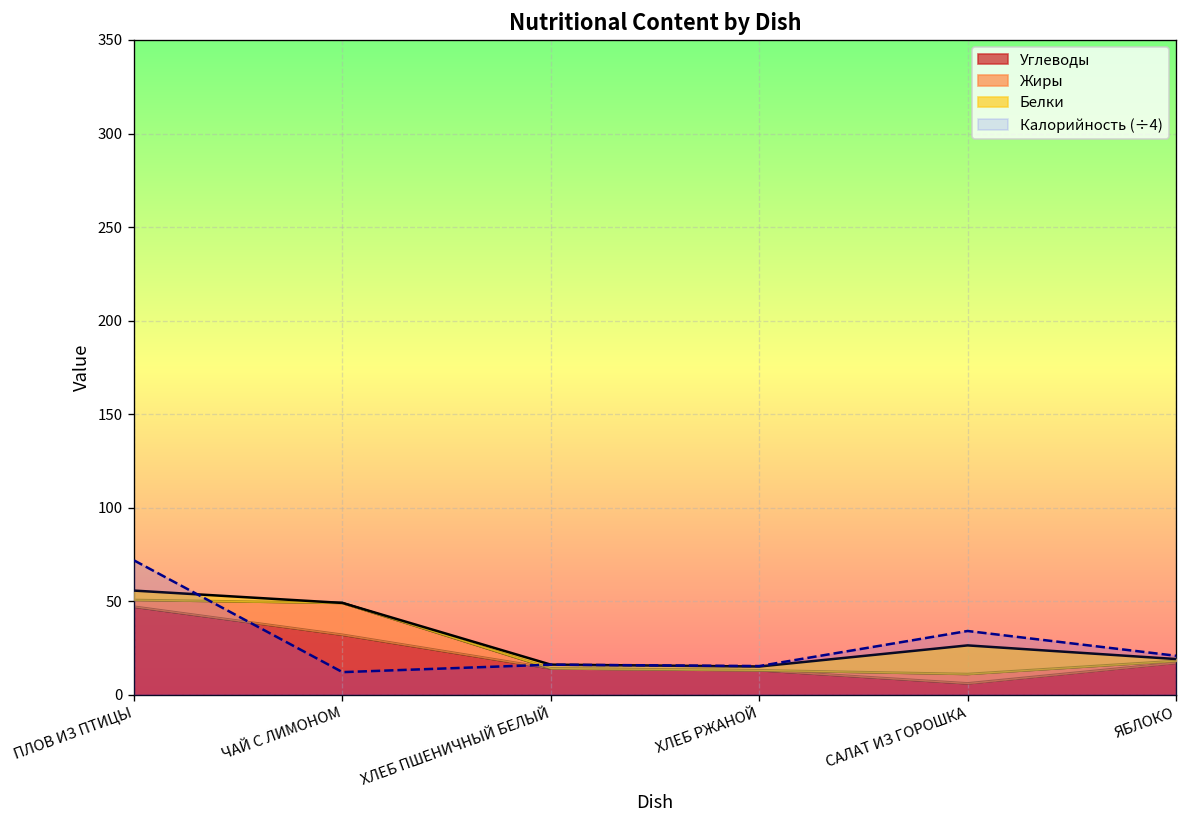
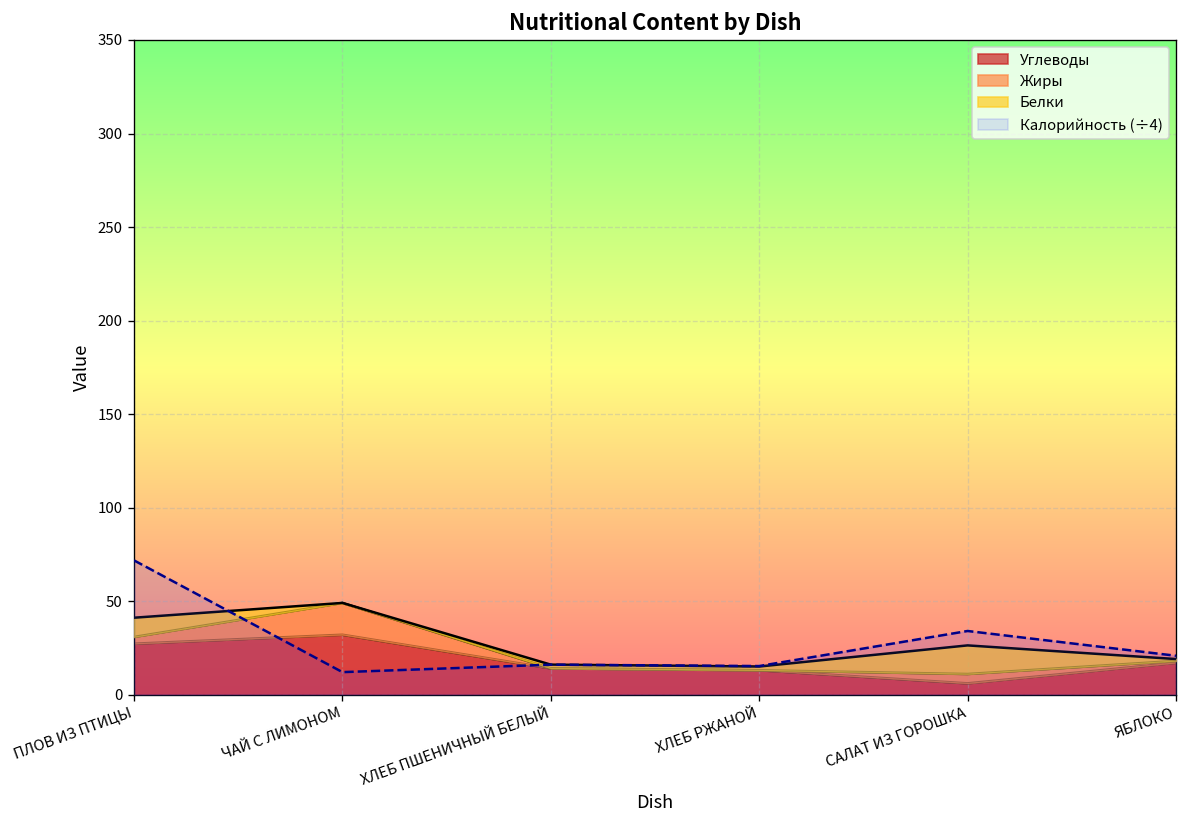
  {
    "Углеводы": {
-     "ПЛОВ ИЗ ПТИЦЫ": 47,
+     "ПЛОВ ИЗ ПТИЦЫ": 27,
      "ЧАЙ С ЛИМОНОМ": 32,
      "САЛАТ ИЗ ГОРОШКА": 6
    },
    "Жиры": {
      "ПЛОВ ИЗ ПТИЦЫ": 4,
      "САЛАТ ИЗ ГОРОШКА": 5
    },
    "Белки": {
-     "ПЛОВ ИЗ ПТИЦЫ": 5,
+     "ПЛОВ ИЗ ПТИЦЫ": 10,
      "САЛАТ ИЗ ГОРОШКА": 15
    },
    "Калорийность (÷4)": {
      "ПЛОВ ИЗ ПТИЦЫ": 72,
      "ЧАЙ С ЛИМОНОМ": 12,
      "САЛАТ ИЗ ГОРОШКА": 34,
      "ЯБЛОКО": 21
    }
  }
